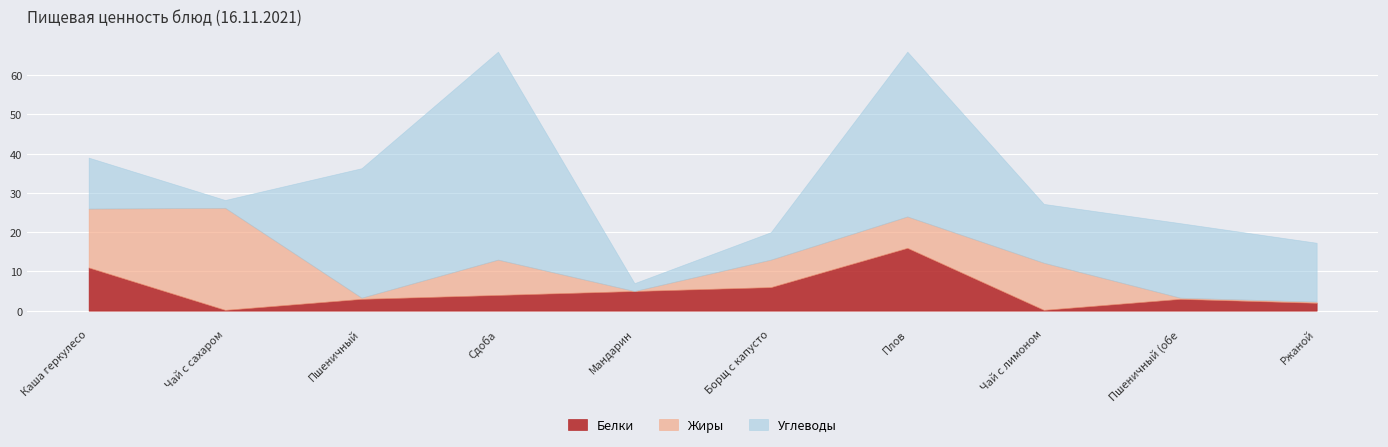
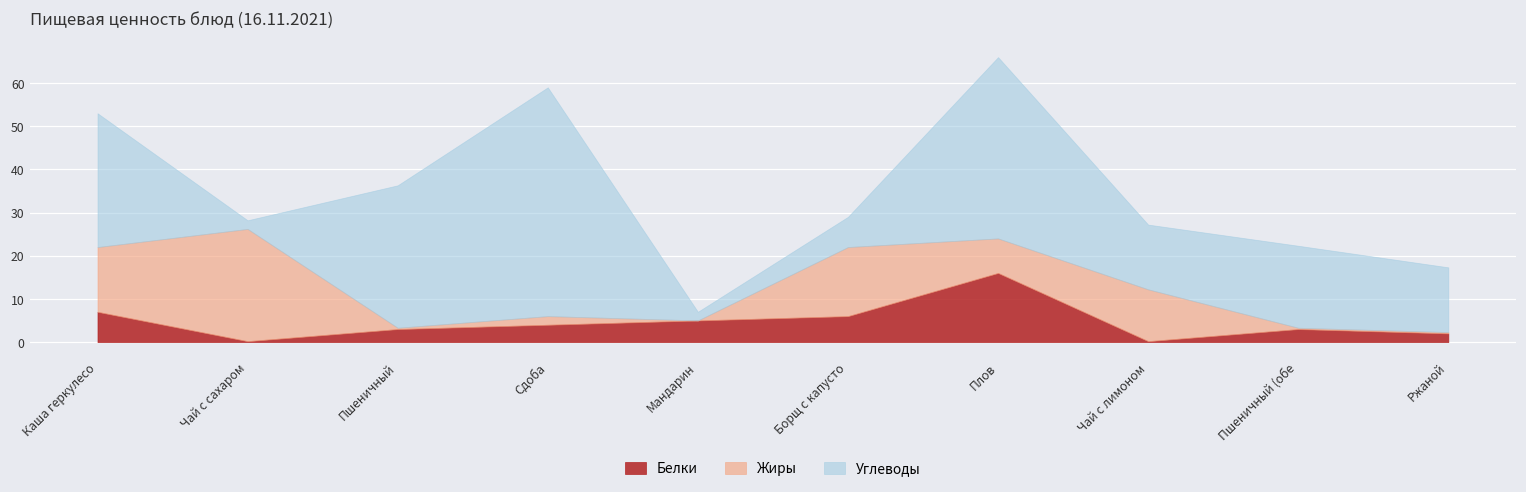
  {
    "Белки": {
-     "Каша геркулесо": 11,
+     "Каша геркулесо": 7,
      "Чай с сахаром": 0,
      "Сдоба": 4,
      "Борщ с капусто": 6,
      "Плов": 16,
      "Чай с лимоном": 0
    },
    "Жиры": {
      "Каша геркулесо": 15,
      "Чай с сахаром": 26,
-     "Сдоба": 9,
-     "Борщ с капусто": 7,
+     "Сдоба": 2,
+     "Борщ с капусто": 16,
      "Плов": 8,
      "Чай с лимоном": 12
    },
    "Углеводы": {
-     "Каша геркулесо": 13,
+     "Каша геркулесо": 31,
      "Чай с сахаром": 2,
      "Пшеничный": 33,
      "Сдоба": 53,
      "Мандарин": 2,
      "Борщ с капусто": 7,
      "Плов": 42,
      "Чай с лимоном": 15,
      "Пшеничный (обе": 19,
      "Ржаной": 15
    }
  }
